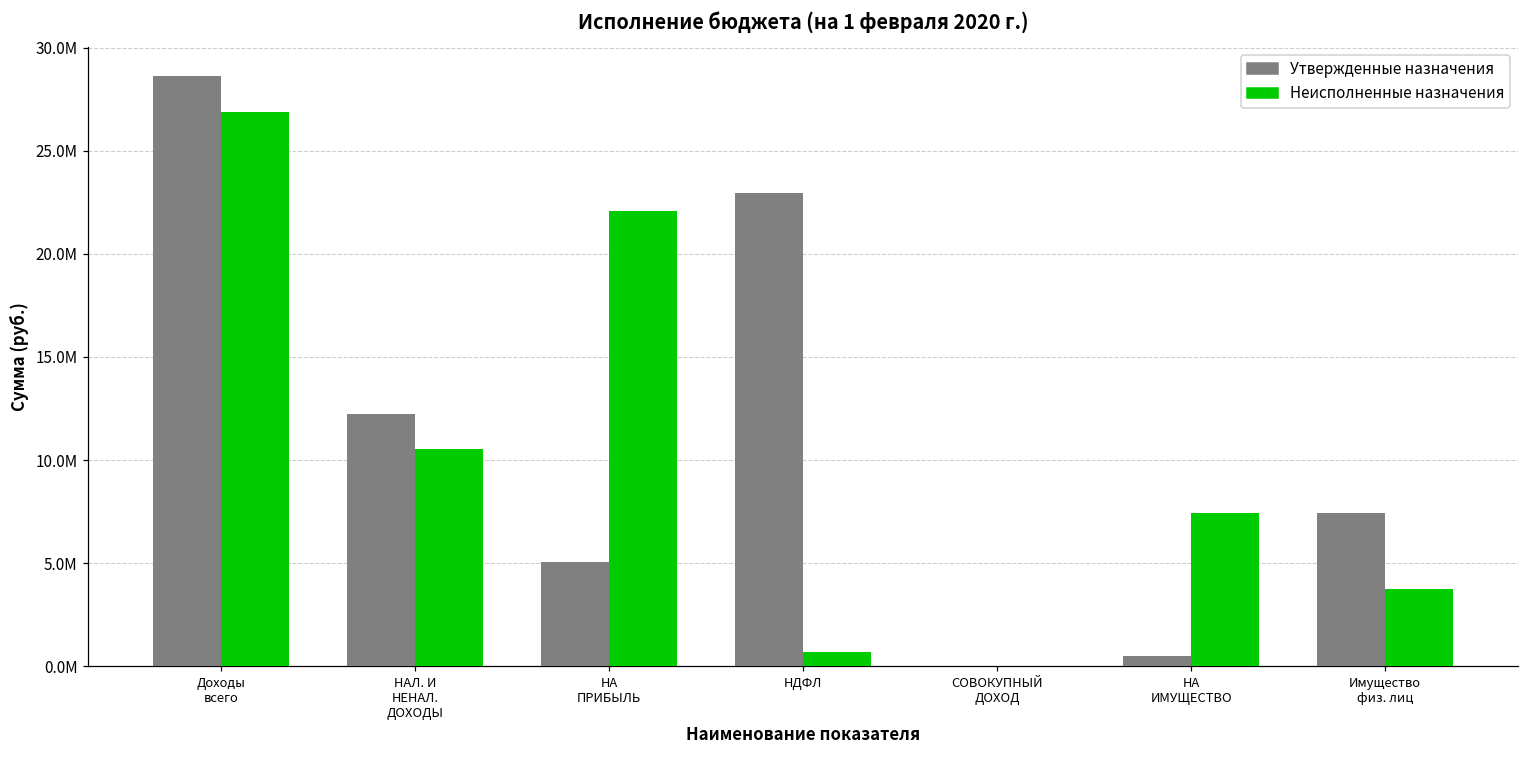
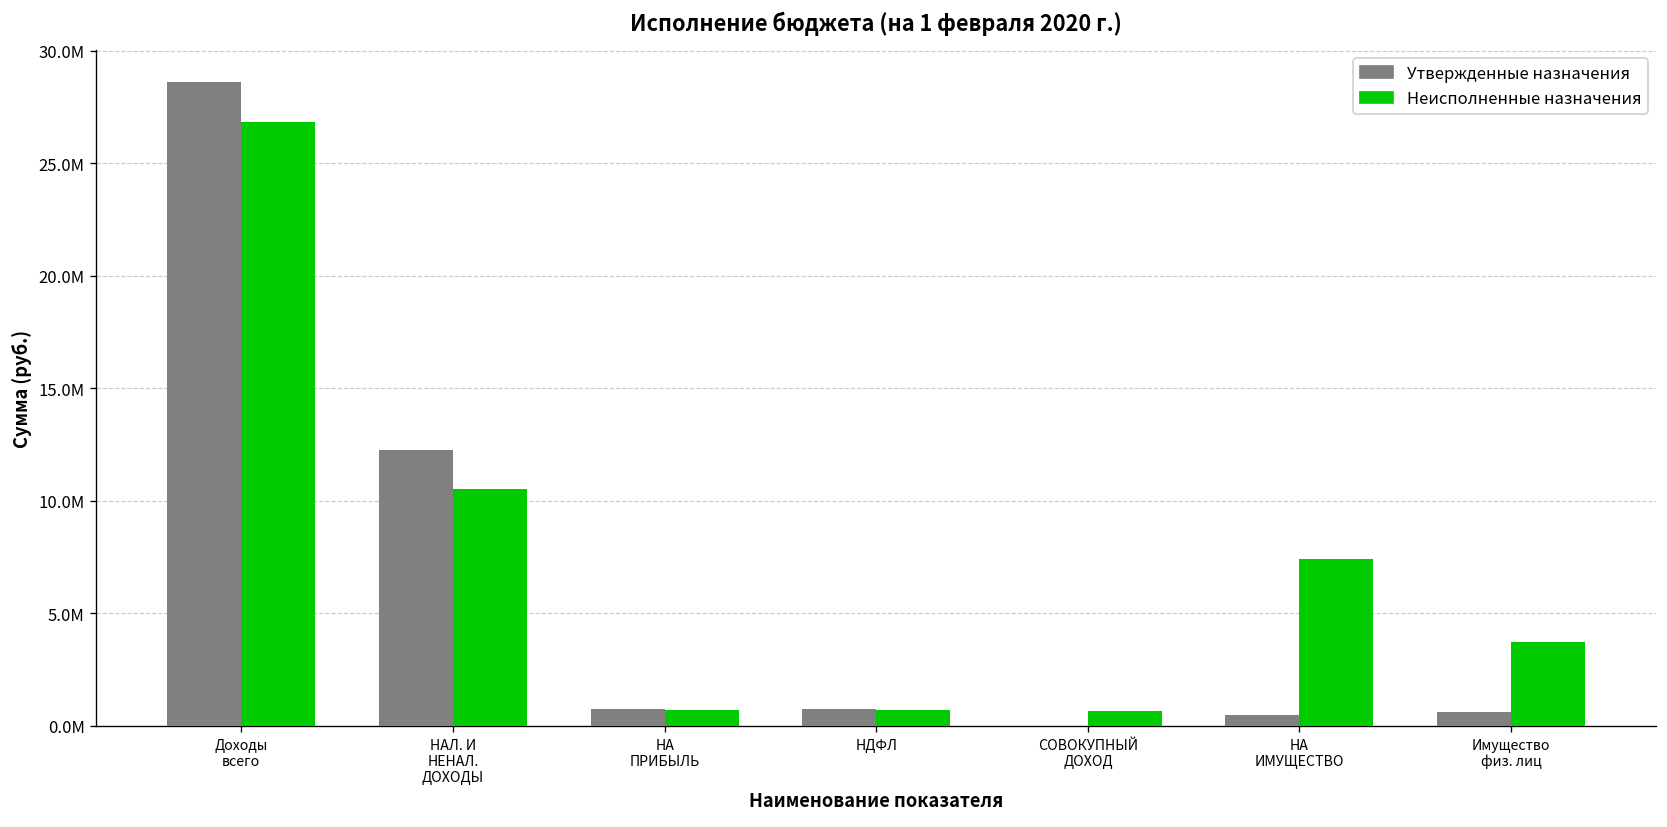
  {
    "Утвержденные назначения": {
      "Доходы всего": 28600000,
      "НАЛ. И НЕНАЛ. ДОХОДЫ": 12200000,
-     "НА ПРИБЫЛЬ": 5100000,
-     "НДФЛ": 23000000,
+     "НА ПРИБЫЛЬ": 700000,
+     "НДФЛ": 700000,
      "НА ИМУЩЕСТВО": 500000,
-     "Имущество физ. лиц": 7400000
+     "Имущество физ. лиц": 600000
    },
    "Неисполненные назначения": {
      "Доходы всего": 26900000,
      "НАЛ. И НЕНАЛ. ДОХОДЫ": 10500000,
-     "НА ПРИБЫЛЬ": 22100000,
+     "НА ПРИБЫЛЬ": 700000,
      "НДФЛ": 700000,
-     "СОВОКУПНЫЙ ДОХОД": 0,
+     "СОВОКУПНЫЙ ДОХОД": 700000,
      "НА ИМУЩЕСТВО": 7400000,
      "Имущество физ. лиц": 3700000
    }
  }
